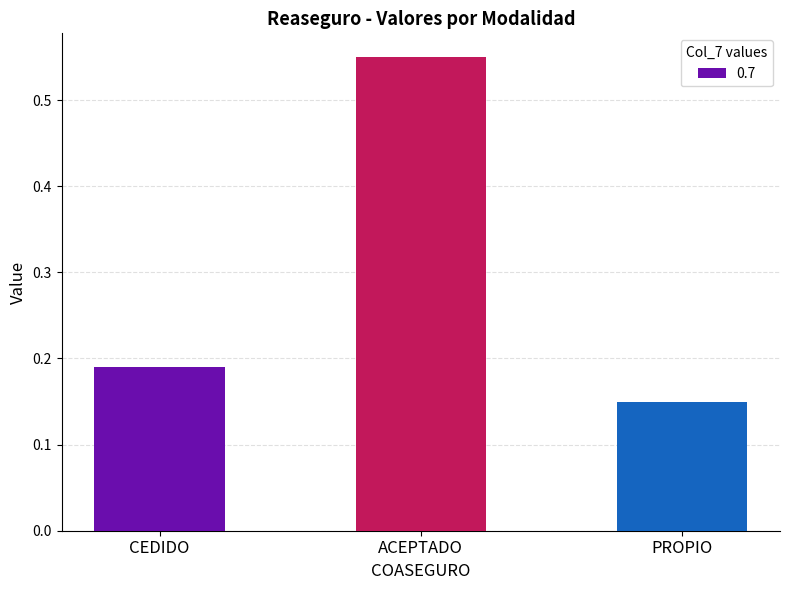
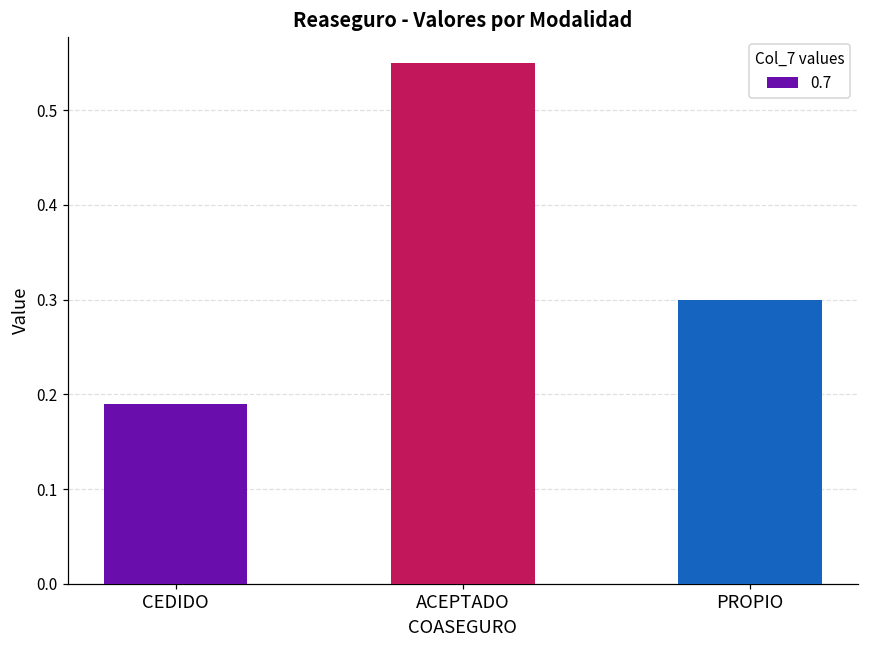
  {
    "CEDIDO": 0.19,
    "ACEPTADO": 0.55,
-   "PROPIO": 0.15
+   "PROPIO": 0.30
  }
